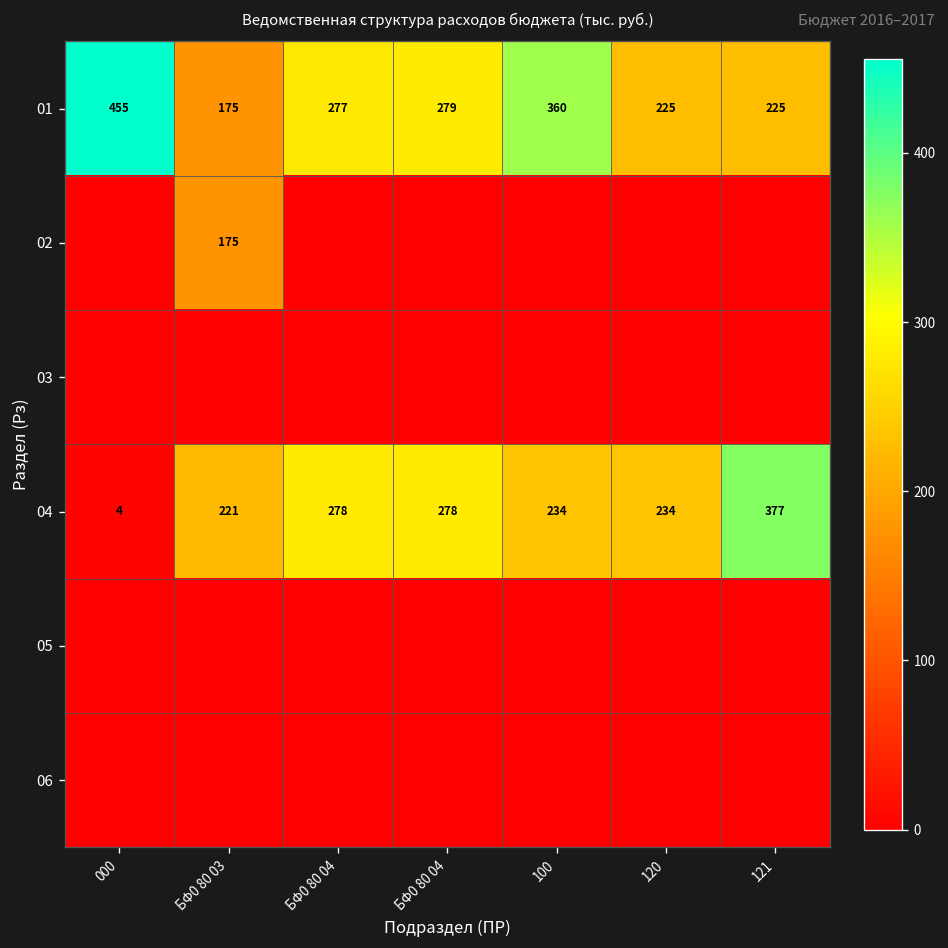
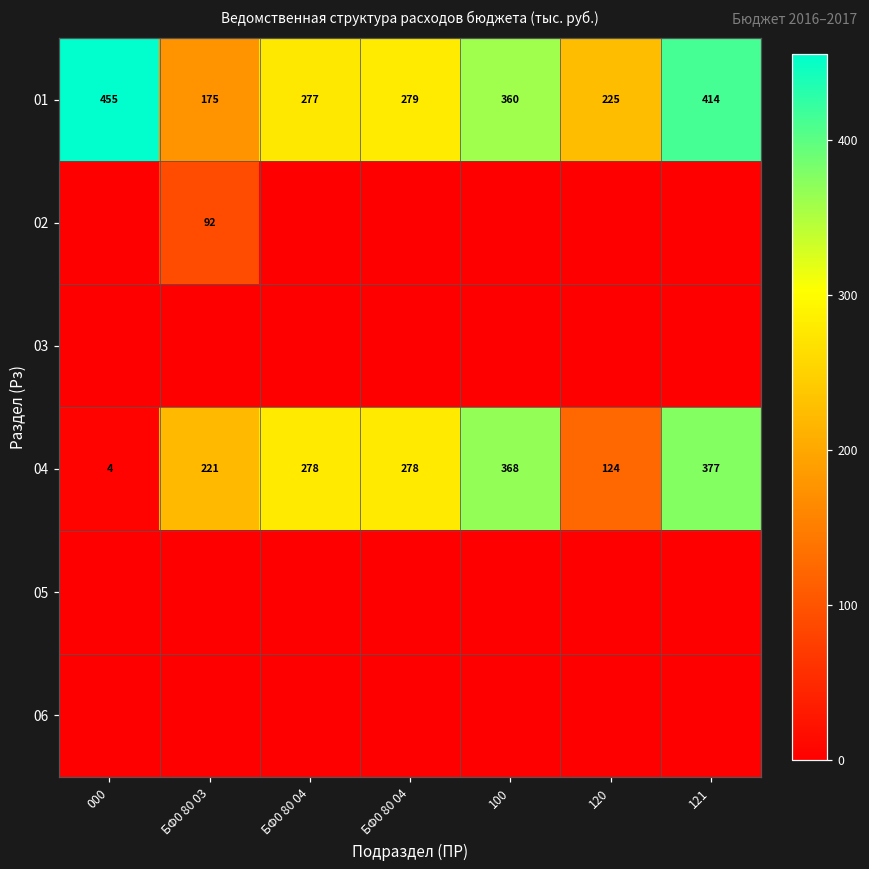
  {
    "01": {
      "000": 455,
      "БФ0 80 03": 175,
      "100": 360,
      "120": 225,
-     "121": 225
+     "121": 414
    },
    "02": {
-     "БФ0 80 03": 175
+     "БФ0 80 03": 92
    },
    "04": {
      "000": 4,
      "БФ0 80 03": 221,
-     "100": 234,
-     "120": 234,
+     "100": 368,
+     "120": 124,
      "121": 377
    }
  }
